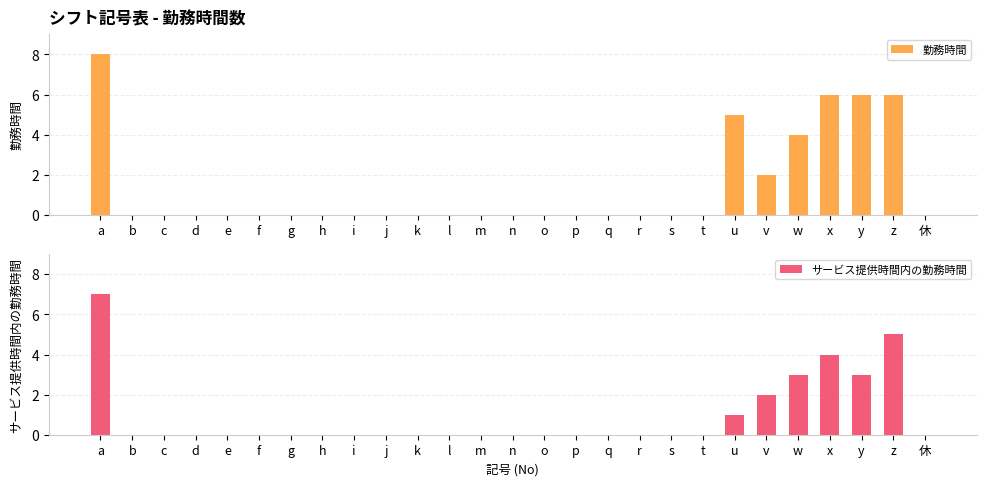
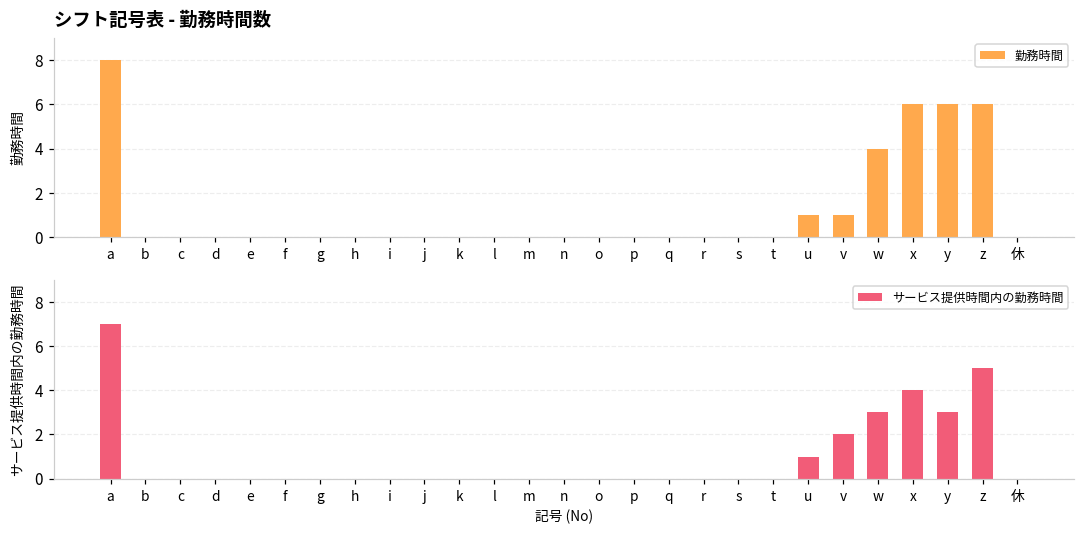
  {
    "シフト記号表 - 勤務時間数": {
      "a": 8,
      "b": 0,
      "c": 0,
      "d": 0,
      "e": 0,
      "f": 0,
      "g": 0,
      "h": 0,
      "i": 0,
      "j": 0,
      "k": 0,
      "l": 0,
      "m": 0,
      "n": 0,
      "o": 0,
      "p": 0,
      "q": 0,
      "r": 0,
      "s": 0,
      "t": 0,
-     "u": 5,
-     "v": 2,
+     "u": 1,
+     "v": 1,
      "w": 4,
      "x": 6,
      "y": 6,
      "z": 6,
      "休": 0
    }
  }
